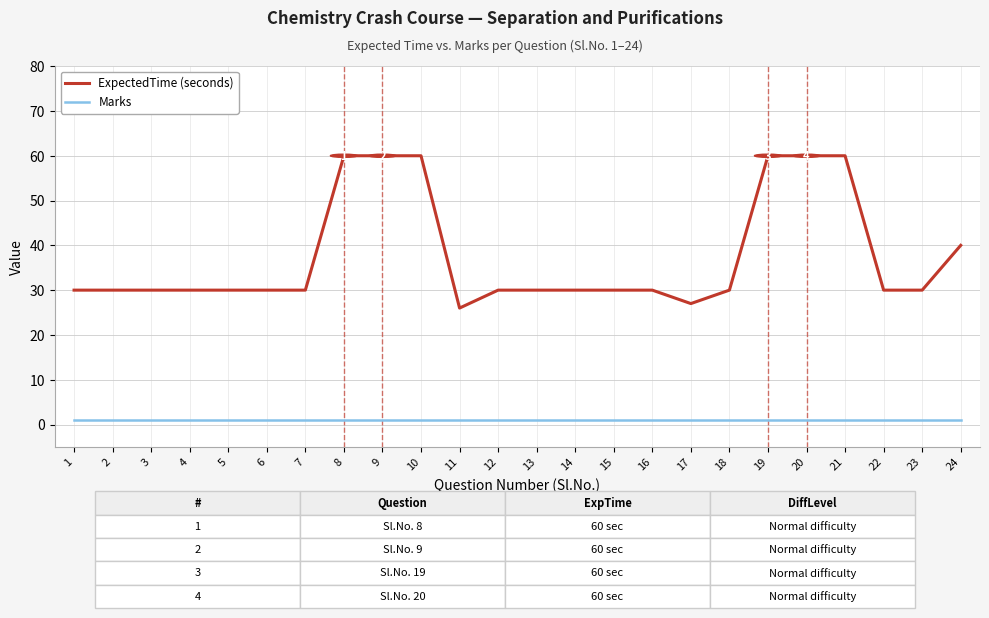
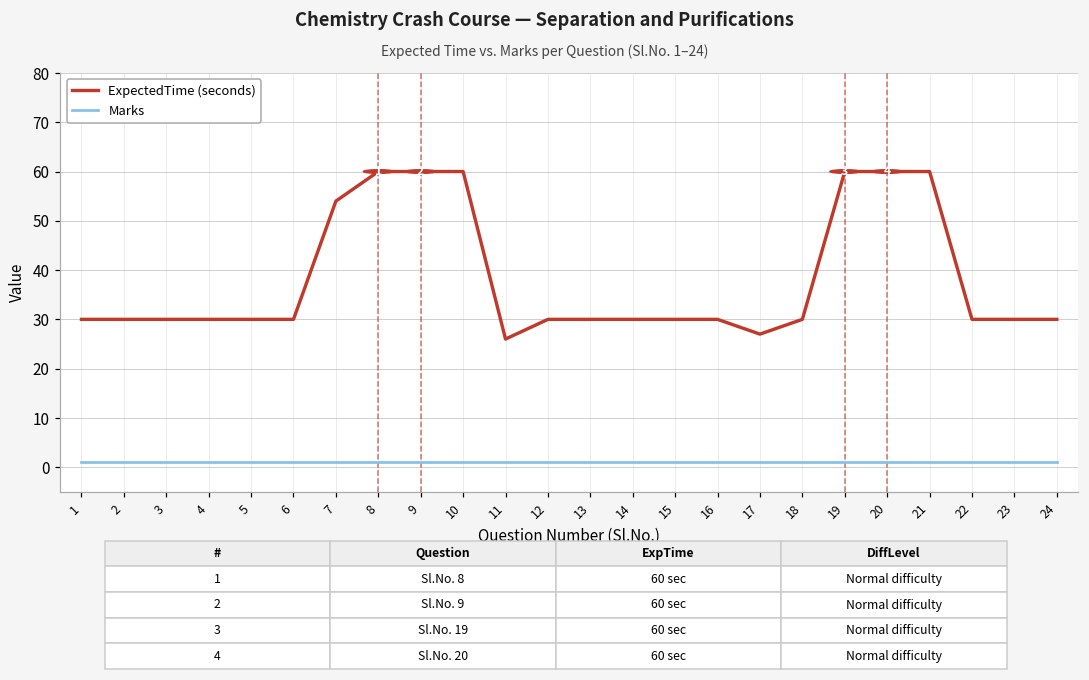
  {
    "ExpectedTime (seconds)": {
      "1": 30,
      "2": 30,
      "3": 30,
      "4": 30,
      "5": 30,
      "6": 30,
-     "7": 30,
+     "7": 54,
      "10": 60,
      "11": 26,
      "12": 30,
      "13": 30,
      "14": 30,
      "15": 30,
      "16": 30,
      "17": 27,
      "18": 30,
      "21": 60,
      "22": 30,
      "23": 30,
-     "24": 40
+     "24": 30
    },
    "Marks": {
      "1": 1,
      "2": 1,
      "3": 1,
      "4": 1,
      "5": 1,
      "6": 1,
      "7": 1,
      "8": 1,
      "9": 1,
      "10": 1,
      "11": 1,
      "12": 1,
      "13": 1,
      "14": 1,
      "15": 1,
      "16": 1,
      "17": 1,
      "18": 1,
      "19": 1,
      "20": 1,
      "21": 1,
      "22": 1,
      "23": 1,
      "24": 1
    }
  }
